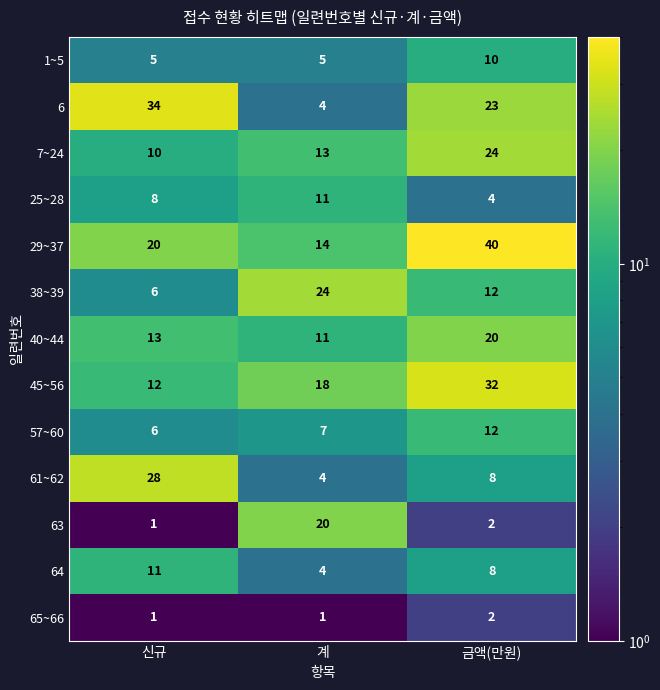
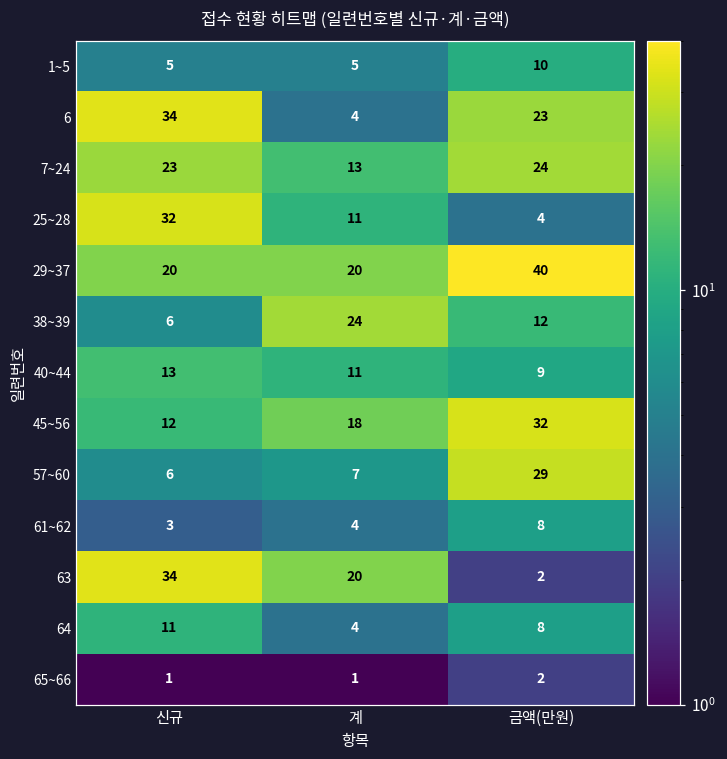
  {
    "1~5": {
      "신규": 5,
      "계": 5,
      "금액(만원)": 10
    },
    "6": {
      "신규": 34,
      "계": 4,
      "금액(만원)": 23
    },
    "7~24": {
-     "신규": 10,
+     "신규": 23,
      "계": 13,
      "금액(만원)": 24
    },
    "25~28": {
-     "신규": 8,
+     "신규": 32,
      "계": 11,
      "금액(만원)": 4
    },
    "29~37": {
      "신규": 20,
-     "계": 14,
+     "계": 20,
      "금액(만원)": 40
    },
    "38~39": {
      "신규": 6,
      "계": 24,
      "금액(만원)": 12
    },
    "40~44": {
      "신규": 13,
      "계": 11,
-     "금액(만원)": 20
+     "금액(만원)": 9
    },
    "45~56": {
      "신규": 12,
      "계": 18,
      "금액(만원)": 32
    },
    "57~60": {
      "신규": 6,
      "계": 7,
-     "금액(만원)": 12
+     "금액(만원)": 29
    },
    "61~62": {
-     "신규": 28,
+     "신규": 3,
      "계": 4,
      "금액(만원)": 8
    },
    "63": {
-     "신규": 1,
+     "신규": 34,
      "계": 20,
      "금액(만원)": 2
    },
    "64": {
      "신규": 11,
      "계": 4,
      "금액(만원)": 8
    },
    "65~66": {
      "신규": 1,
      "계": 1,
      "금액(만원)": 2
    }
  }
